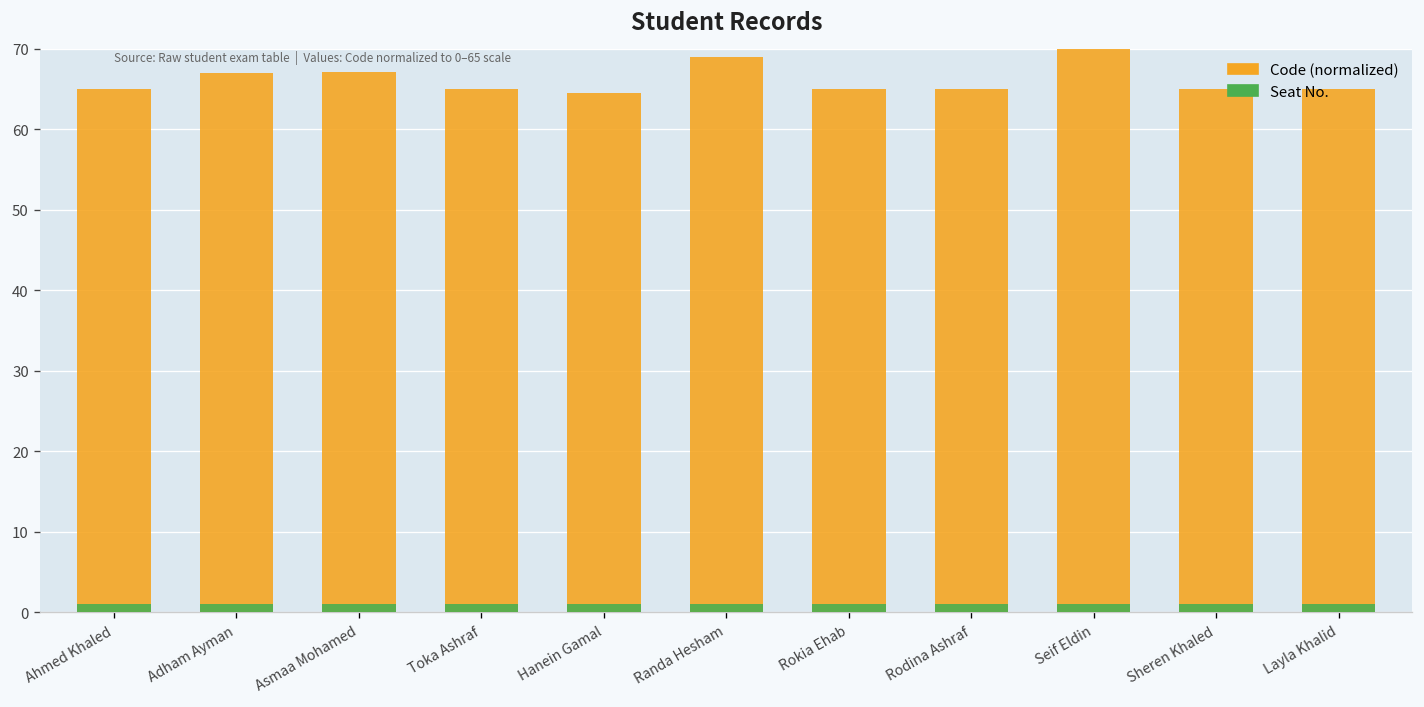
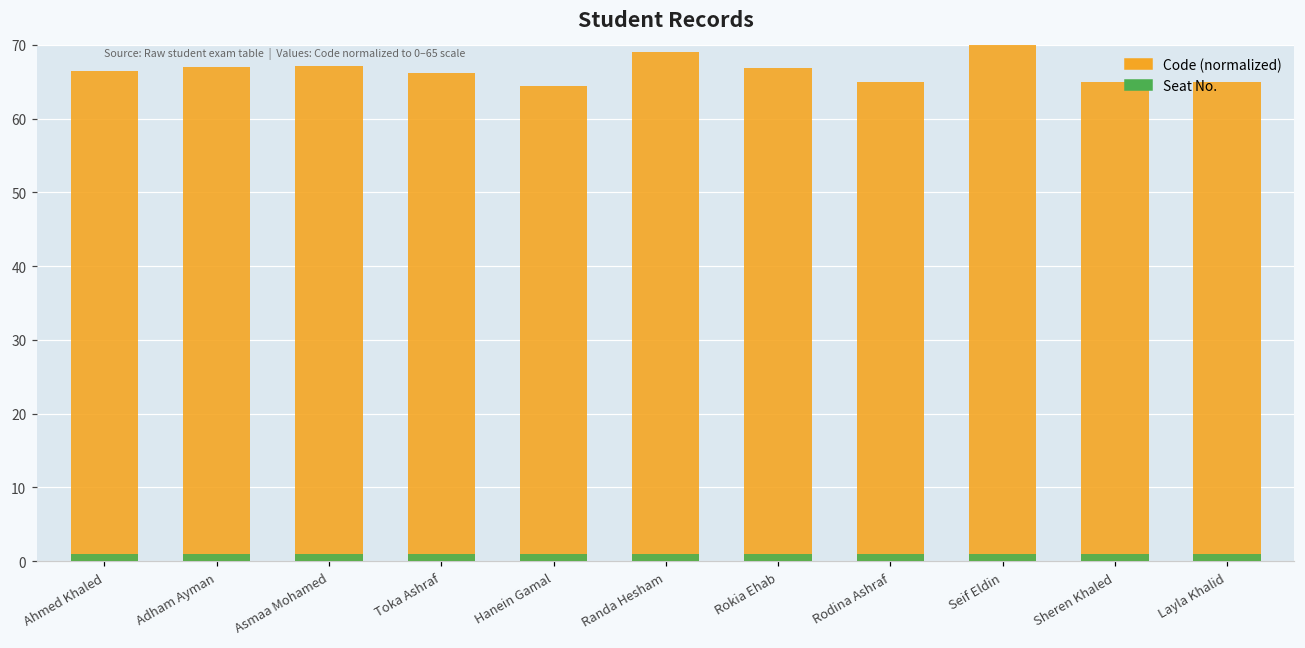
  {
    "Code (normalized)": {
-     "Ahmed Khaled": 65,
+     "Ahmed Khaled": 66,
      "Adham Ayman": 67,
-     "Toka Ashraf": 65,
+     "Toka Ashraf": 66,
      "Hanein Gamal": 64,
      "Randa Hesham": 69,
-     "Rokia Ehab": 65,
+     "Rokia Ehab": 67,
      "Rodina Ashraf": 65,
      "Sheren Khaled": 65,
      "Layla Khalid": 65
    }
  }
